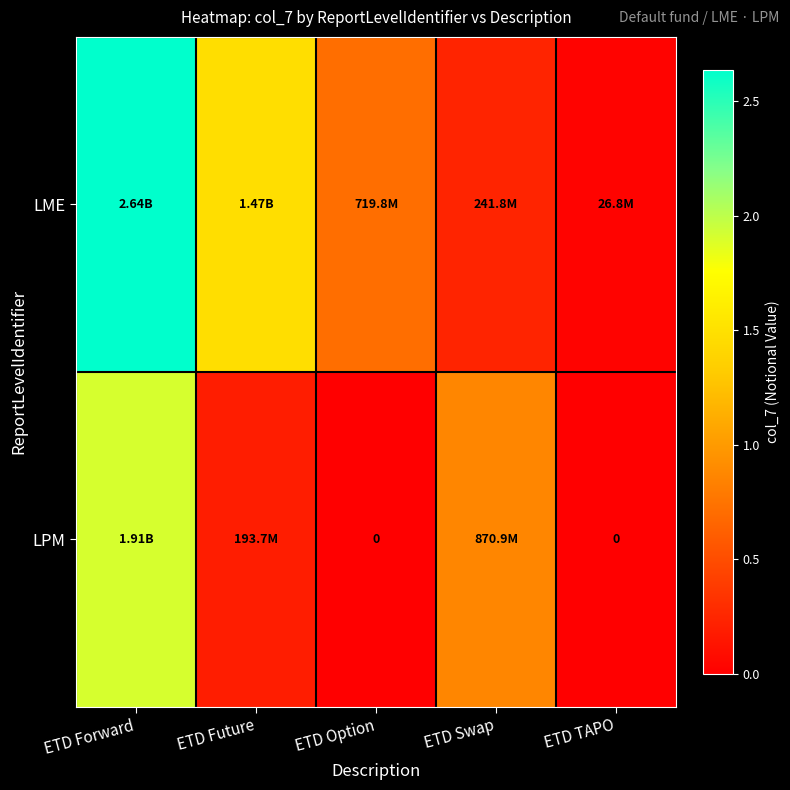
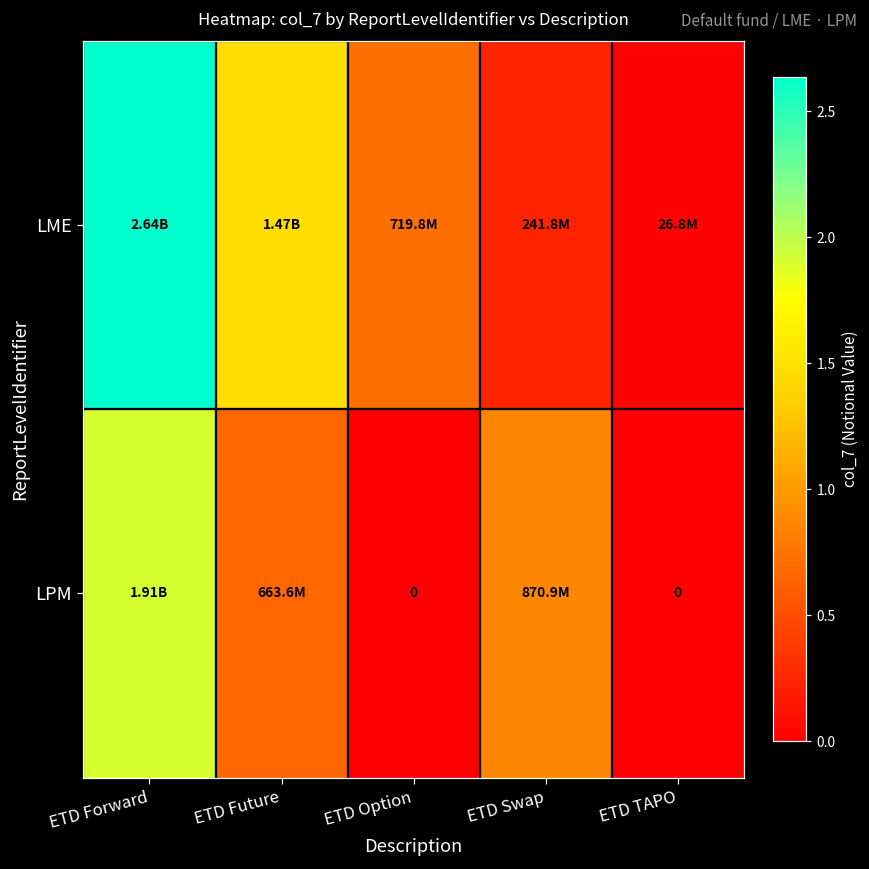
  {
    "LME": {
      "ETD Forward": "2.64B",
      "ETD Future": "1.47B",
      "ETD Option": "719.8M",
      "ETD Swap": "241.8M",
      "ETD TAPO": "26.8M"
    },
    "LPM": {
      "ETD Forward": "1.91B",
-     "ETD Future": "193.7M",
+     "ETD Future": "663.6M",
      "ETD Option": "0",
      "ETD Swap": "870.9M",
      "ETD TAPO": "0"
    }
  }
